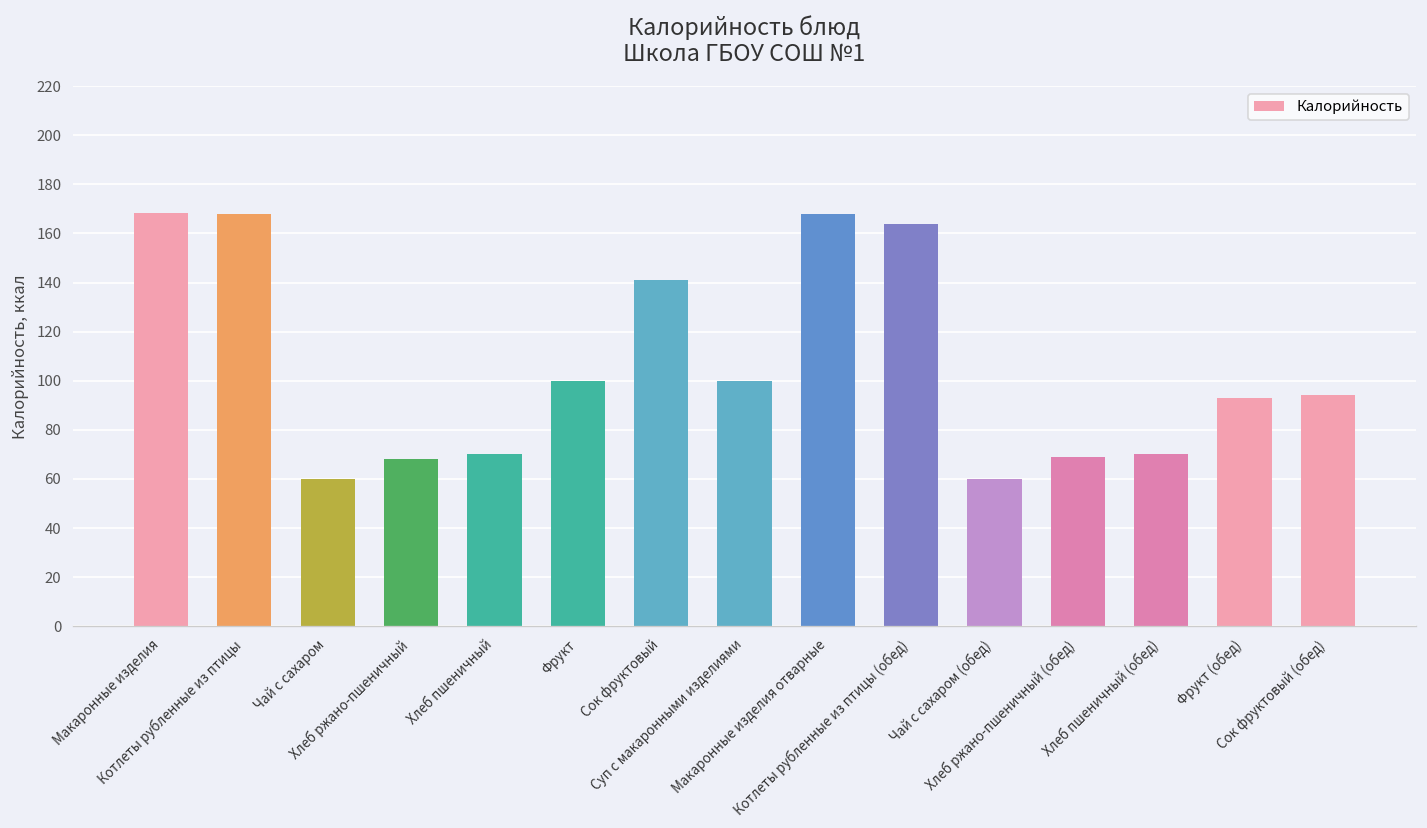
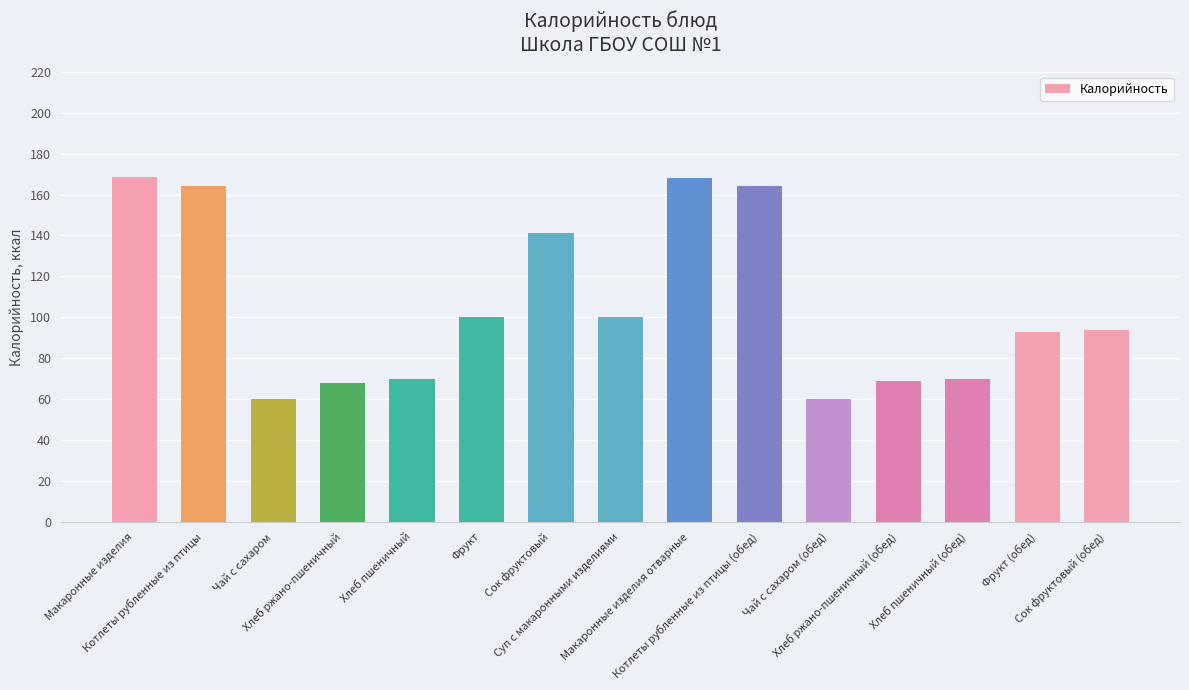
  {
    "Макаронные изделия": 168,
-   "Котлеты рубленные из птицы": 168,
+   "Котлеты рубленные из птицы": 164,
    "Чай с сахаром": 60,
    "Хлеб ржано-пшеничный": 68,
    "Хлеб пшеничный": 70,
    "Фрукт": 100,
    "Сок фруктовый": 141,
    "Суп с макаронными изделиями": 100,
    "Макаронные изделия отварные": 168,
    "Котлеты рубленные из птицы (обед)": 164,
    "Чай с сахаром (обед)": 60,
    "Хлеб ржано-пшеничный (обед)": 69,
    "Хлеб пшеничный (обед)": 70,
    "Фрукт (обед)": 93,
    "Сок фруктовый (обед)": 94
  }
